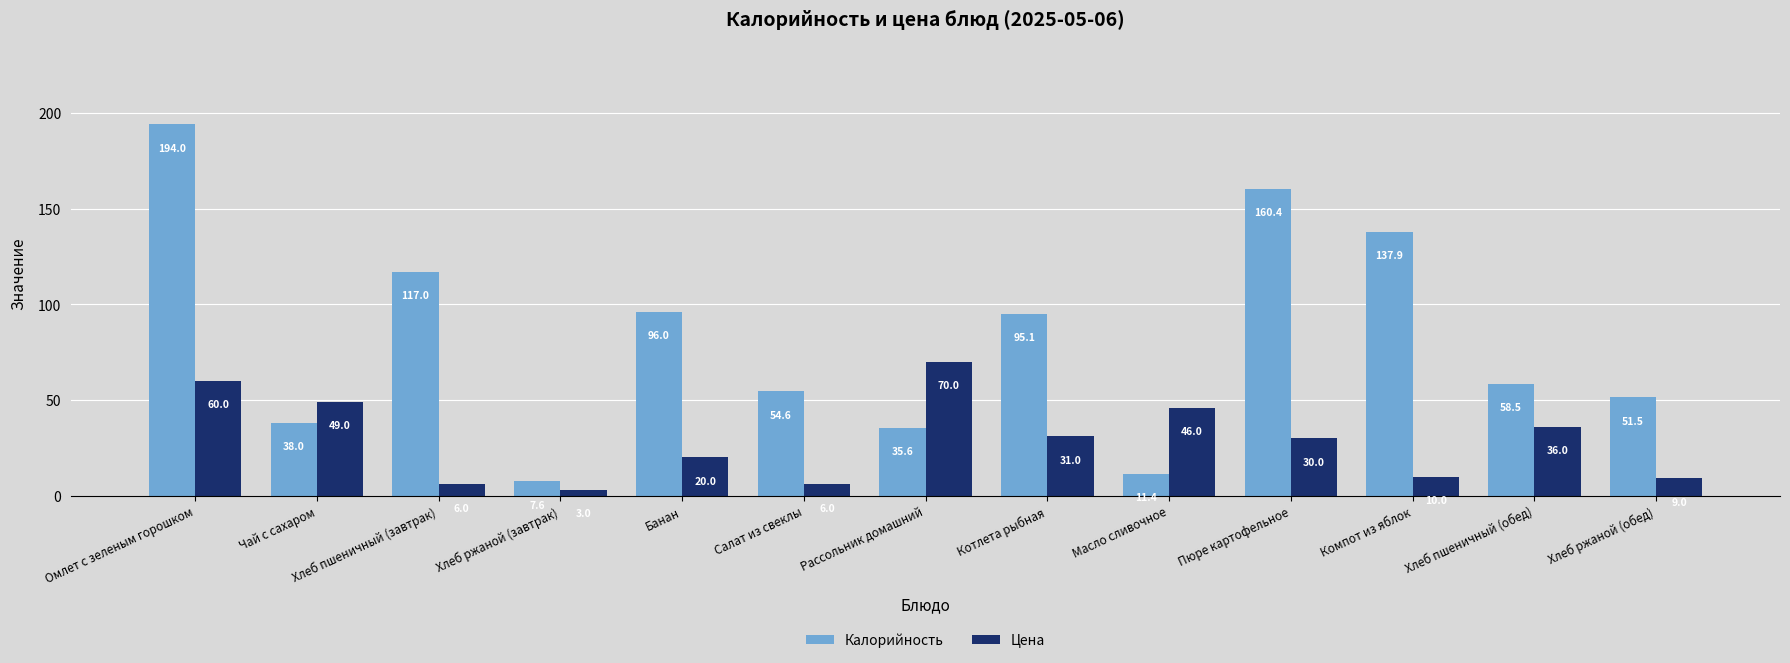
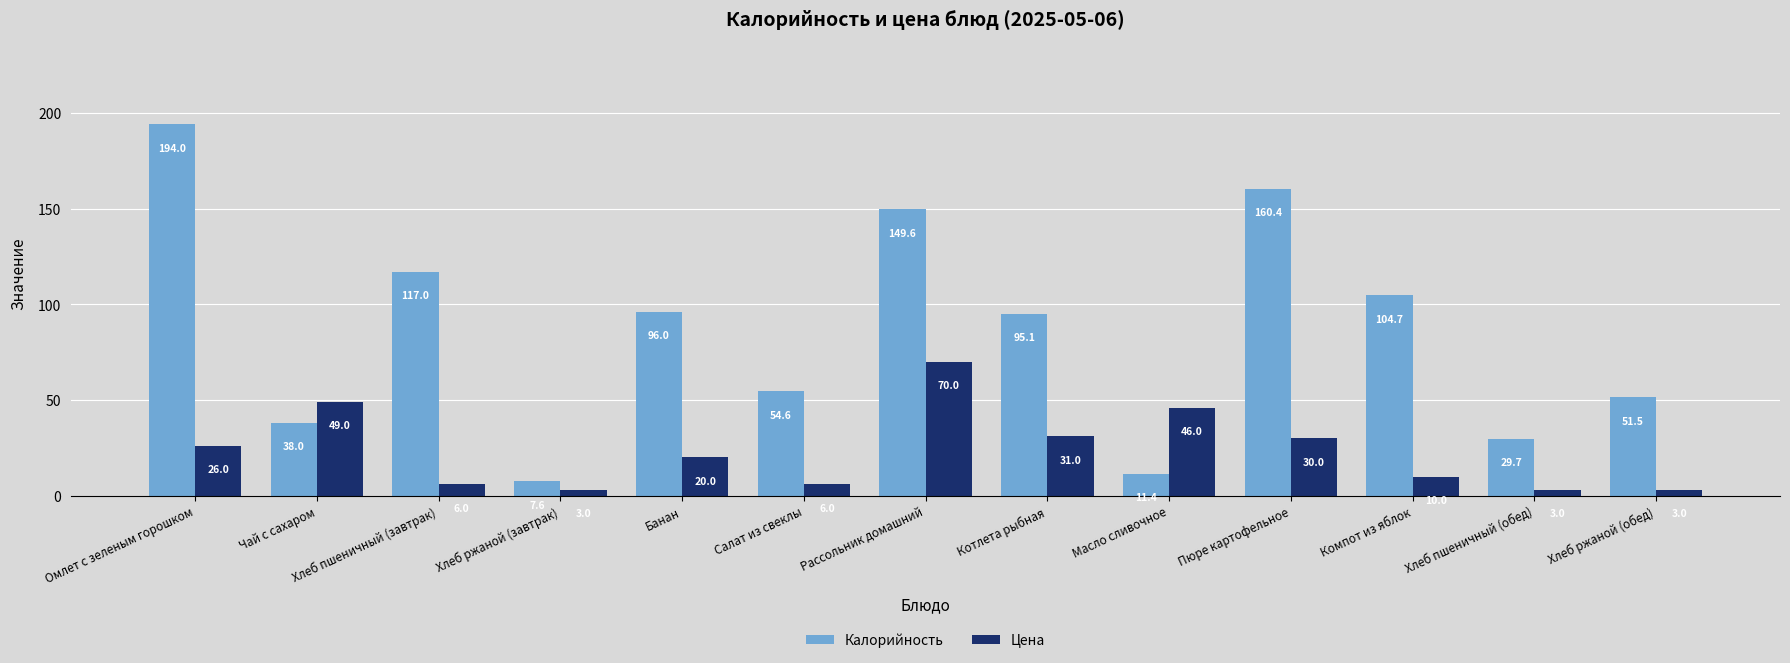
  {
    "Калорийность": {
      "Омлет с зеленым горошком": 194.0,
      "Чай с сахаром": 38.0,
      "Хлеб пшеничный (завтрак)": 117.0,
      "Банан": 96.0,
      "Салат из свеклы": 54.6,
-     "Рассольник домашний": 35.6,
+     "Рассольник домашний": 149.6,
      "Котлета рыбная": 95.1,
      "Пюре картофельное": 160.4,
-     "Компот из яблок": 137.9,
-     "Хлеб пшеничный (обед)": 58.5,
+     "Компот из яблок": 104.7,
+     "Хлеб пшеничный (обед)": 29.7,
      "Хлеб ржаной (обед)": 51.5
    },
    "Цена": {
-     "Омлет с зеленым горошком": 60.0,
+     "Омлет с зеленым горошком": 26.0,
      "Чай с сахаром": 49.0,
      "Банан": 20.0,
      "Рассольник домашний": 70.0,
      "Котлета рыбная": 31.0,
      "Масло сливочное": 46.0,
      "Пюре картофельное": 30.0,
-     "Хлеб пшеничный (обед)": 36,
-     "Хлеб ржаной (обед)": 9
+     "Хлеб пшеничный (обед)": 3,
+     "Хлеб ржаной (обед)": 3
    }
  }
